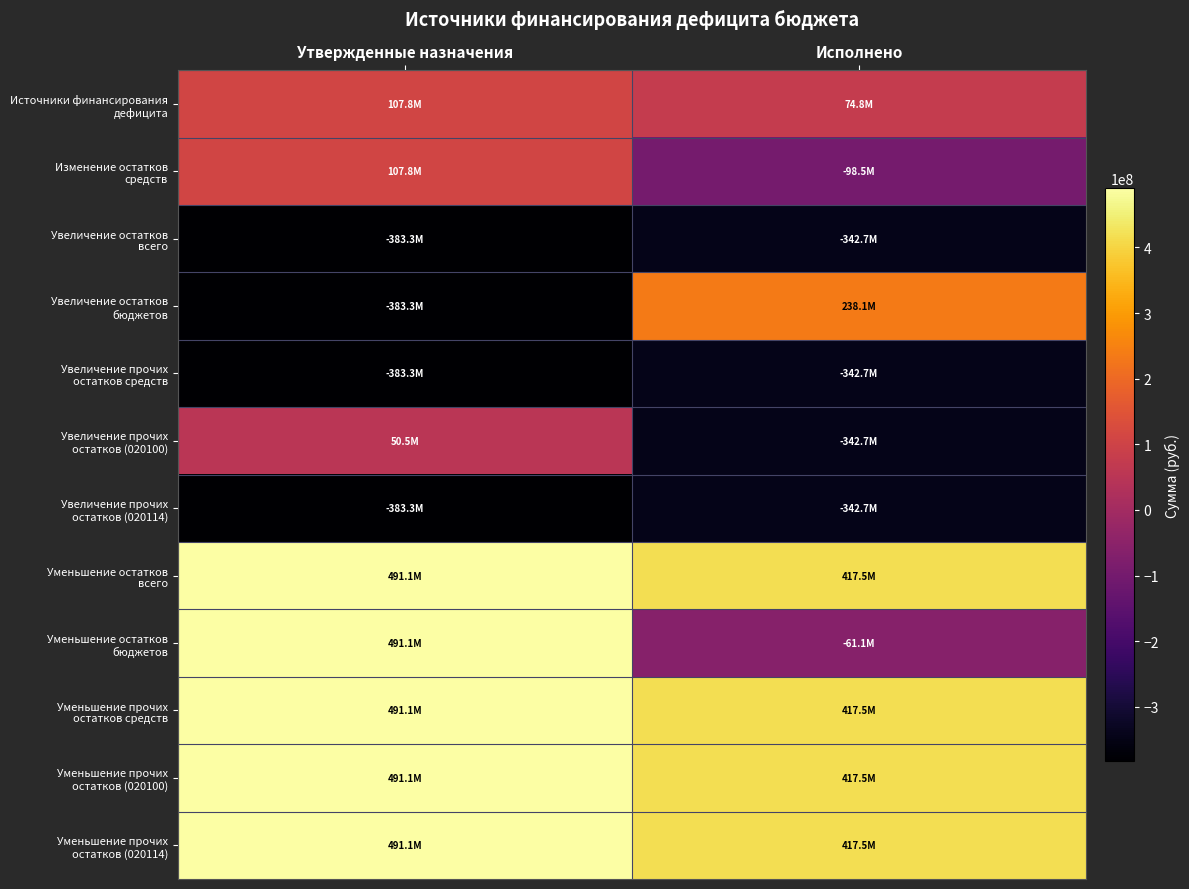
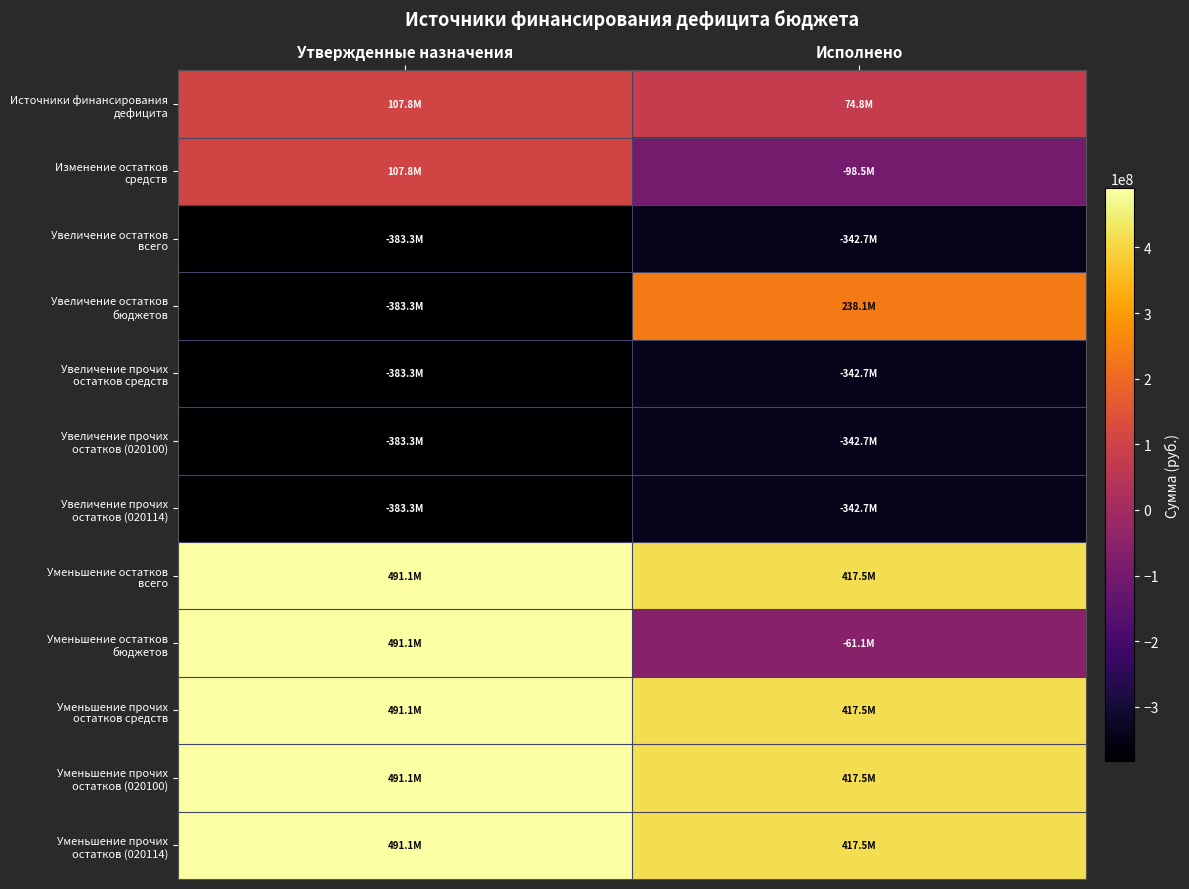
  {
    "Источники финансирования дефицита": {
      "Утвержденные назначения": "107.8M",
      "Исполнено": "74.8M"
    },
    "Изменение остатков средств": {
      "Утвержденные назначения": "107.8M",
      "Исполнено": "-98.5M"
    },
    "Увеличение остатков всего": {
      "Утвержденные назначения": "-383.3M",
      "Исполнено": "-342.7M"
    },
    "Увеличение остатков бюджетов": {
      "Утвержденные назначения": "-383.3M",
      "Исполнено": "238.1M"
    },
    "Увеличение прочих остатков средств": {
      "Утвержденные назначения": "-383.3M",
      "Исполнено": "-342.7M"
    },
    "Увеличение прочих остатков (020100)": {
-     "Утвержденные назначения": "50.5M",
+     "Утвержденные назначения": "-383.3M",
      "Исполнено": "-342.7M"
    },
    "Увеличение прочих остатков (020114)": {
      "Утвержденные назначения": "-383.3M",
      "Исполнено": "-342.7M"
    },
    "Уменьшение остатков всего": {
      "Утвержденные назначения": "491.1M",
      "Исполнено": "417.5M"
    },
    "Уменьшение остатков бюджетов": {
      "Утвержденные назначения": "491.1M",
      "Исполнено": "-61.1M"
    },
    "Уменьшение прочих остатков средств": {
      "Утвержденные назначения": "491.1M",
      "Исполнено": "417.5M"
    },
    "Уменьшение прочих остатков (020100)": {
      "Утвержденные назначения": "491.1M",
      "Исполнено": "417.5M"
    },
    "Уменьшение прочих остатков (020114)": {
      "Утвержденные назначения": "491.1M",
      "Исполнено": "417.5M"
    }
  }
